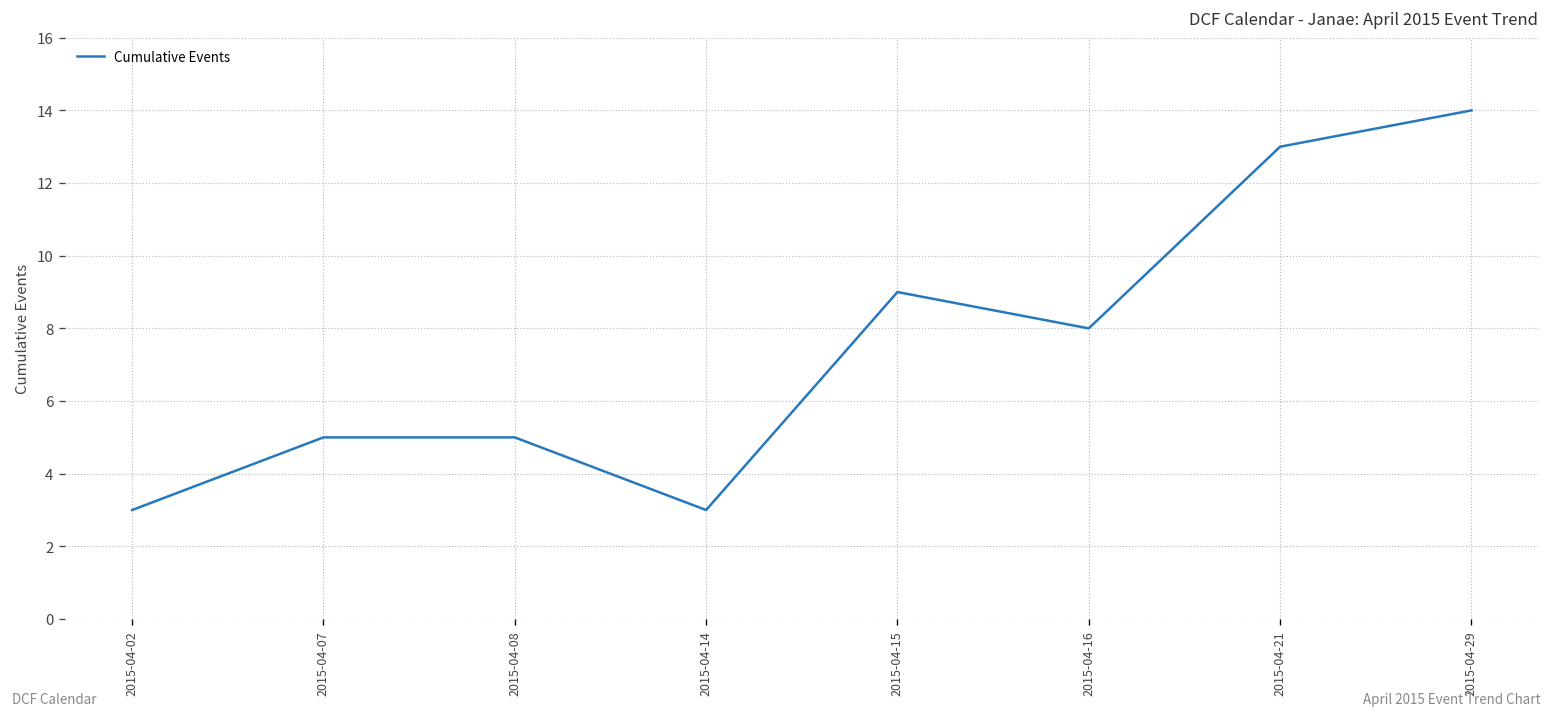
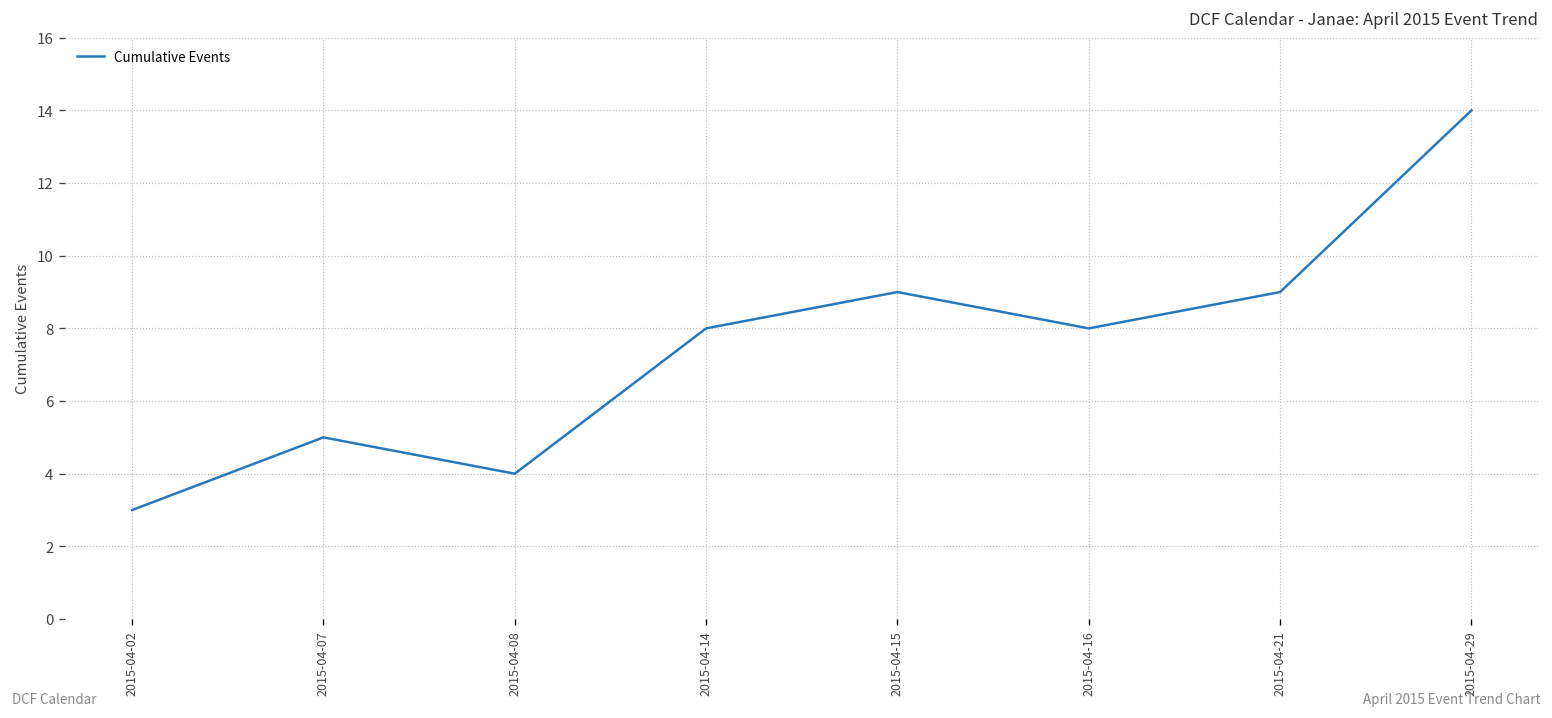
  {
    "2015-04-02": 3,
    "2015-04-07": 5,
-   "2015-04-08": 5,
-   "2015-04-14": 3,
+   "2015-04-08": 4,
+   "2015-04-14": 8,
    "2015-04-15": 9,
    "2015-04-16": 8,
-   "2015-04-21": 13,
+   "2015-04-21": 9,
    "2015-04-29": 14
  }
